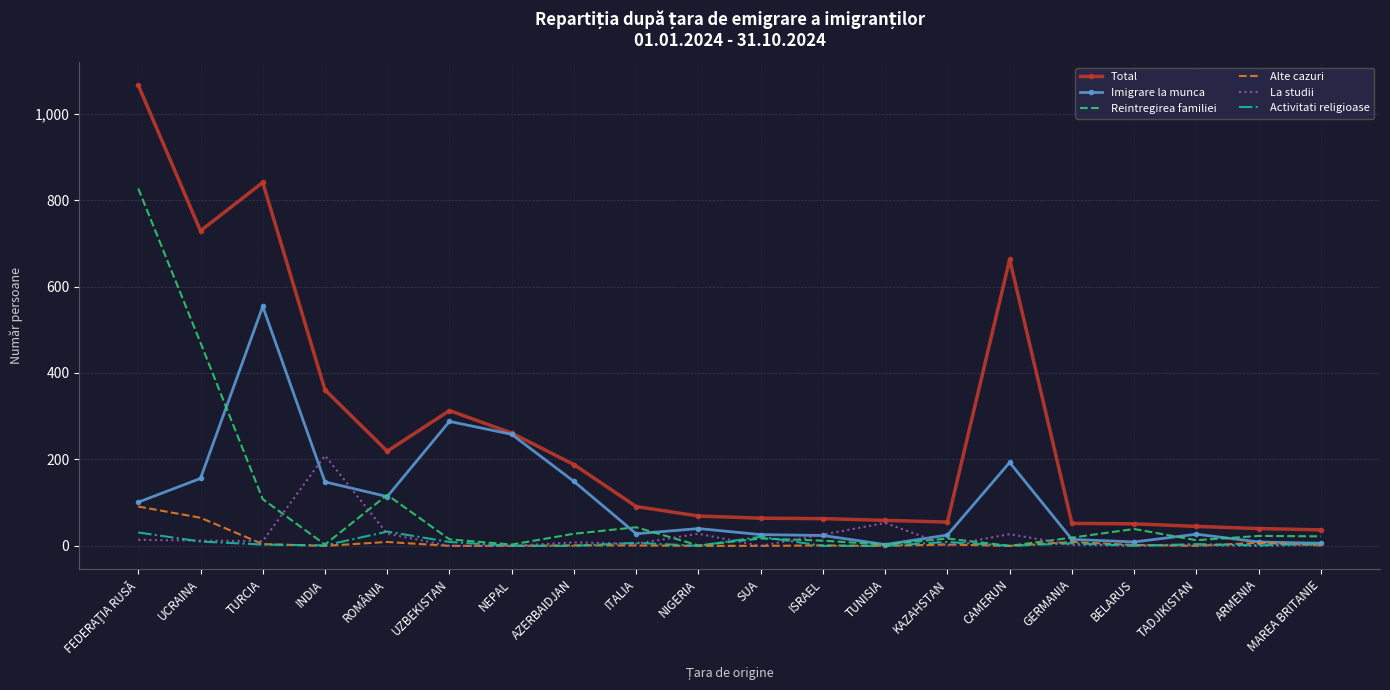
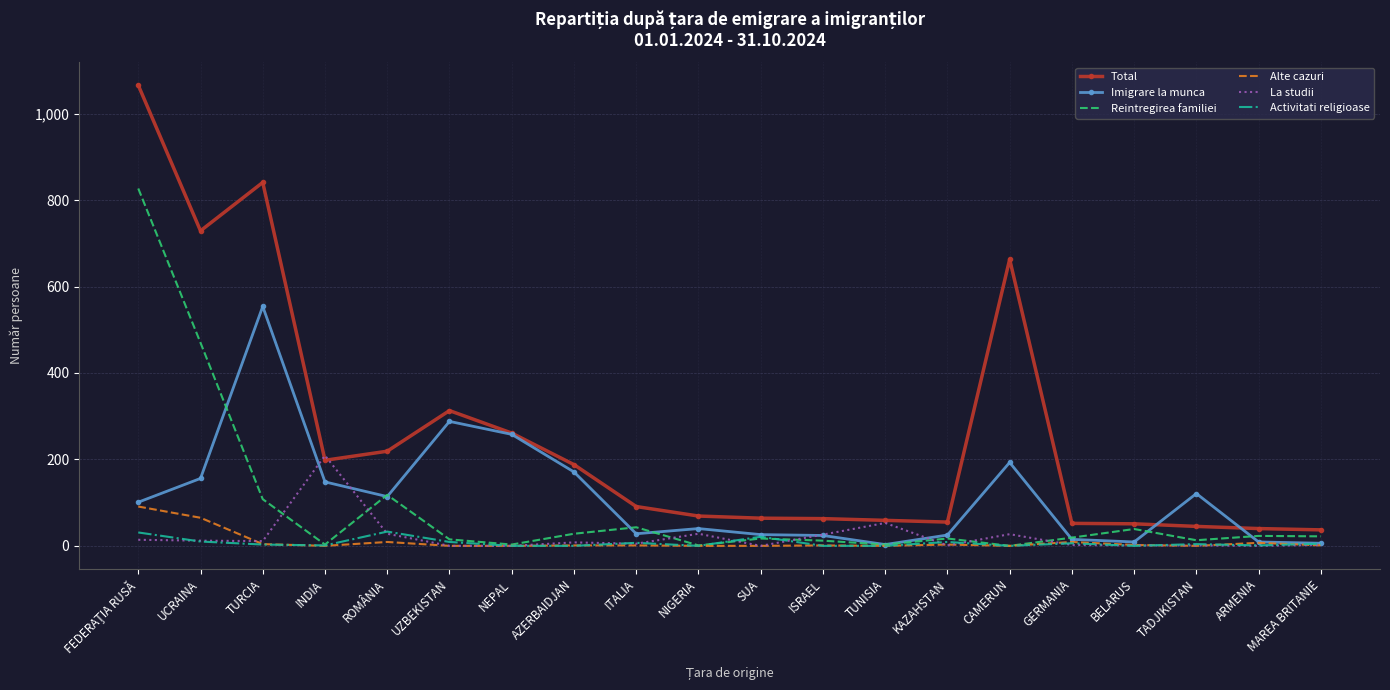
  {
    "Total": {
      "FEDERAŢIA RUSĂ": "1,070",
      "UCRAINA": "730",
      "TURCIA": "840",
-     "INDIA": "360",
+     "INDIA": "200",
      "ROMÂNIA": "220",
      "UZBEKISTAN": "310",
      "AZERBAIDJAN": "190",
      "ITALIA": "90",
      "NIGERIA": "70",
      "SUA": "60",
      "ISRAEL": "60",
      "KAZAHSTAN": "60",
      "CAMERUN": "660",
      "GERMANIA": "50",
      "BELARUS": "50",
      "TADJIKISTAN": "50",
      "ARMENIA": "40",
      "MAREA BRITANIE": "40"
    },
    "Imigrare la munca": {
      "FEDERAŢIA RUSĂ": "100",
      "UCRAINA": "160",
      "TURCIA": "550",
      "INDIA": "150",
      "UZBEKISTAN": "290",
-     "AZERBAIDJAN": "150",
+     "AZERBAIDJAN": "170",
      "ITALIA": "30",
      "NIGERIA": "40",
      "KAZAHSTAN": "30",
      "CAMERUN": "190",
      "BELARUS": "10",
-     "TADJIKISTAN": "30"
+     "TADJIKISTAN": "120"
    },
    "Alte cazuri": {
      "FEDERAŢIA RUSĂ": "90",
      "UCRAINA": "70",
      "ROMÂNIA": "10"
    },
    "La studii": {
      "FEDERAŢIA RUSĂ": "10",
      "TURCIA": "10",
      "INDIA": "210",
      "AZERBAIDJAN": "10",
      "NIGERIA": "30",
      "CAMERUN": "30"
    }
  }
